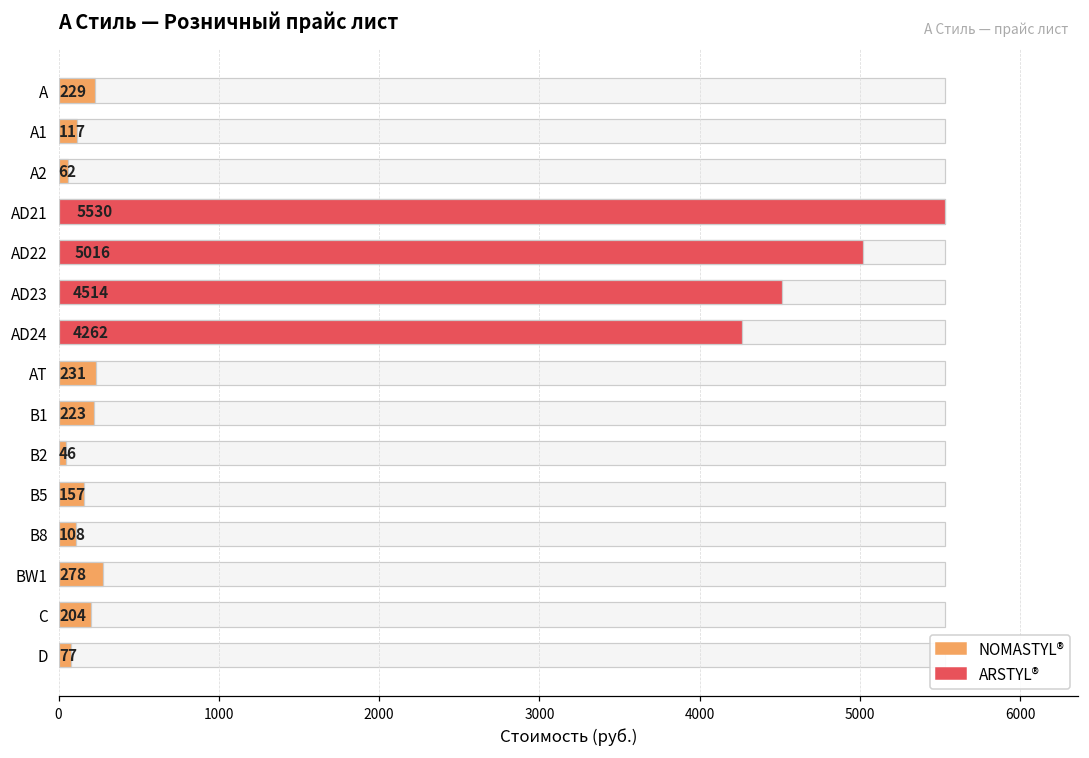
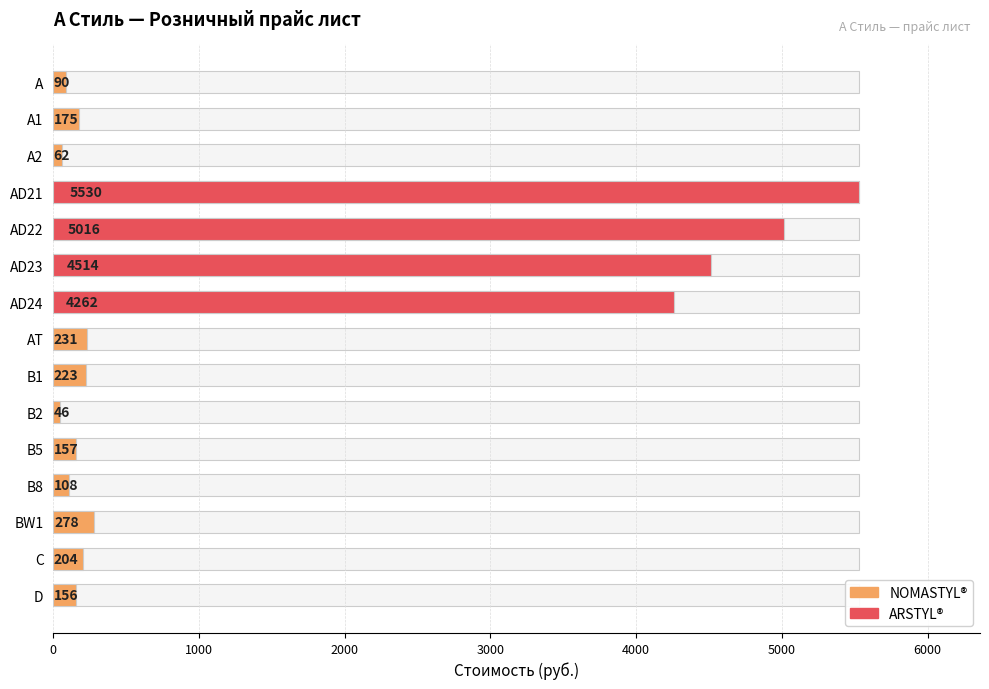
  {
    "NOMASTYL®": {
-     "A": 229,
-     "A1": 117,
-     "D": 77
+     "A": 90,
+     "A1": 175,
+     "D": 156
    },
    "ARSTYL®": {
      "AD21": 5530
    }
  }
